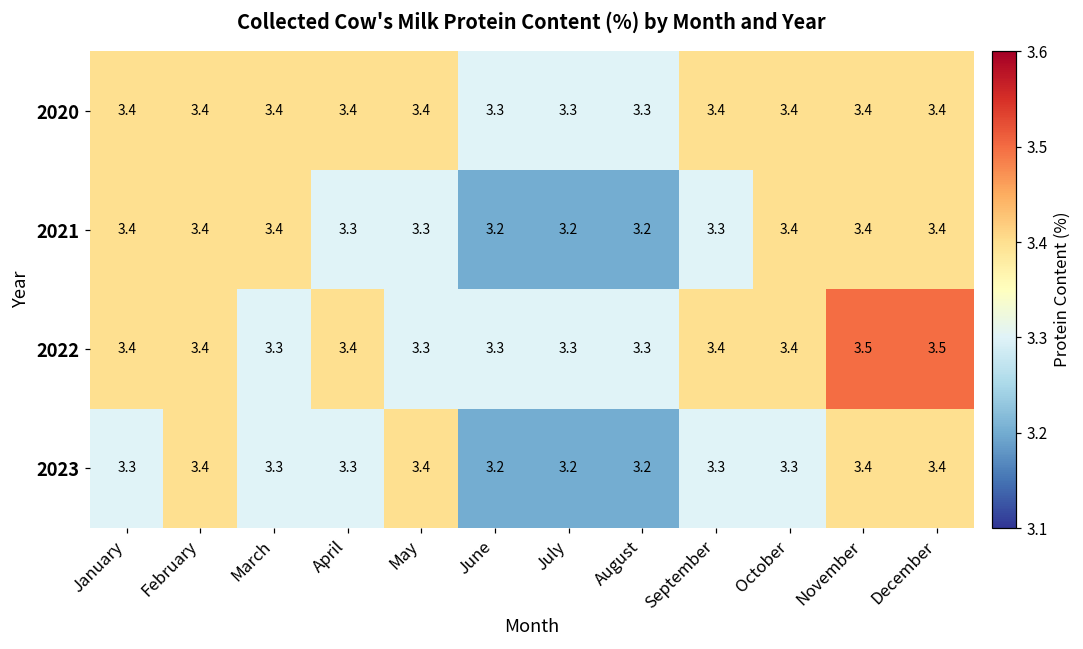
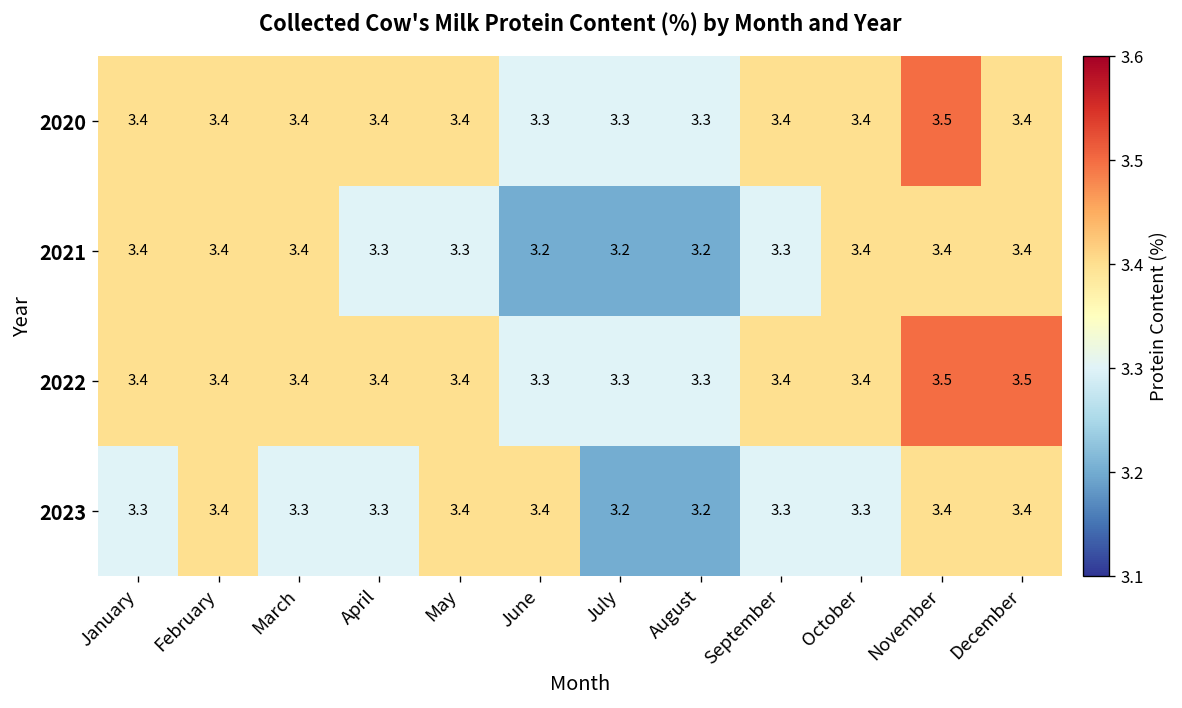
  {
    "2020": {
      "January": 3.4,
      "February": 3.4,
      "March": 3.4,
      "April": 3.4,
      "May": 3.4,
      "June": 3.3,
      "July": 3.3,
      "August": 3.3,
      "September": 3.4,
      "October": 3.4,
-     "November": 3.4,
+     "November": 3.5,
      "December": 3.4
    },
    "2021": {
      "January": 3.4,
      "February": 3.4,
      "March": 3.4,
      "April": 3.3,
      "May": 3.3,
      "June": 3.2,
      "July": 3.2,
      "August": 3.2,
      "September": 3.3,
      "October": 3.4,
      "November": 3.4,
      "December": 3.4
    },
    "2022": {
      "January": 3.4,
      "February": 3.4,
-     "March": 3.3,
+     "March": 3.4,
      "April": 3.4,
-     "May": 3.3,
+     "May": 3.4,
      "June": 3.3,
      "July": 3.3,
      "August": 3.3,
      "September": 3.4,
      "October": 3.4,
      "November": 3.5,
      "December": 3.5
    },
    "2023": {
      "January": 3.3,
      "February": 3.4,
      "March": 3.3,
      "April": 3.3,
      "May": 3.4,
-     "June": 3.2,
+     "June": 3.4,
      "July": 3.2,
      "August": 3.2,
      "September": 3.3,
      "October": 3.3,
      "November": 3.4,
      "December": 3.4
    }
  }
